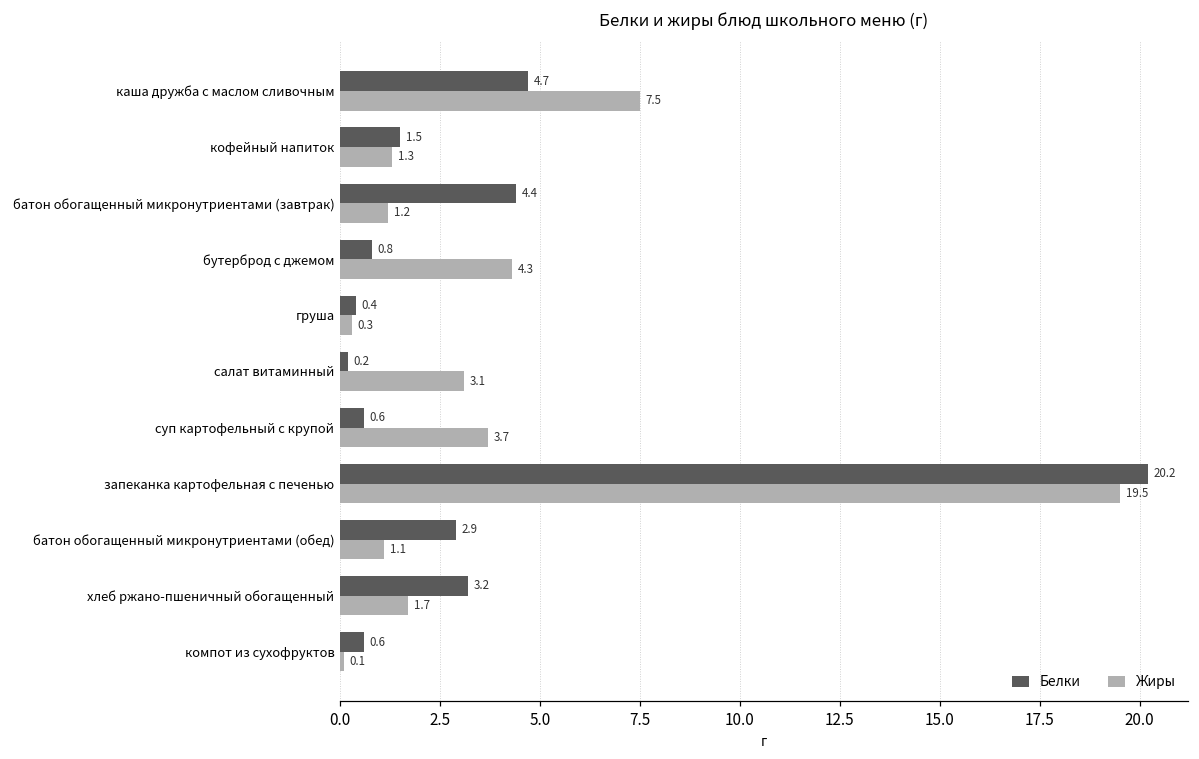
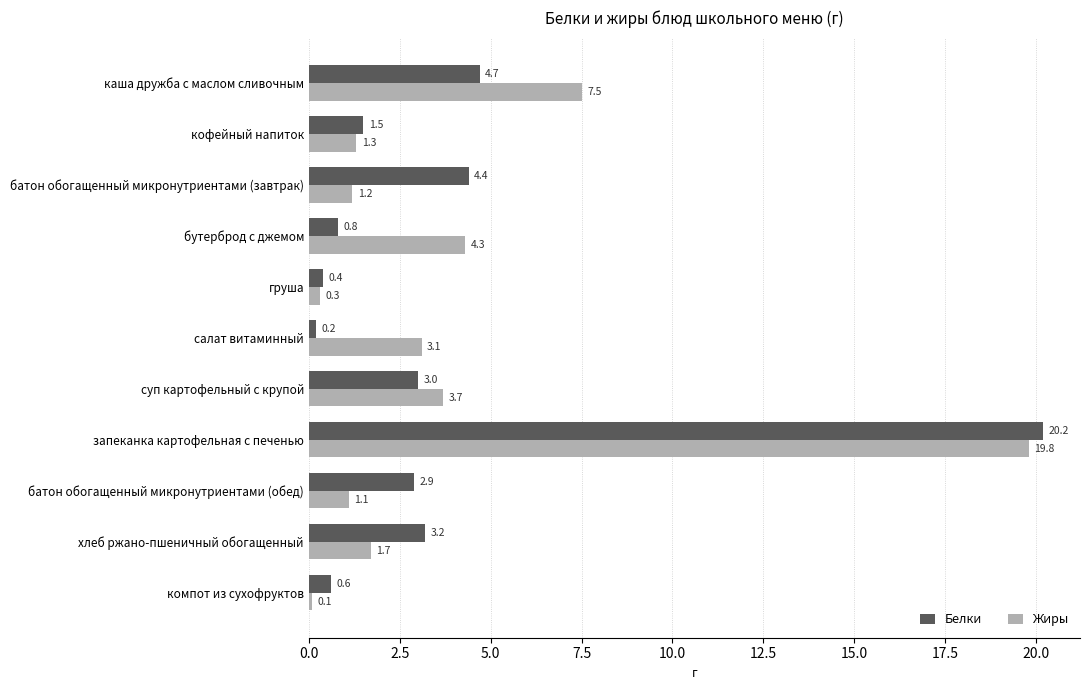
  {
    "Белки": {
      "каша дружба с маслом сливочным": 4.7,
      "кофейный напиток": 1.5,
      "батон обогащенный микронутриентами (завтрак)": 4.4,
      "бутерброд с джемом": 0.8,
      "груша": 0.4,
      "салат витаминный": 0.2,
-     "суп картофельный с крупой": 0.6,
+     "суп картофельный с крупой": 3.0,
      "запеканка картофельная с печенью": 20.2,
      "батон обогащенный микронутриентами (обед)": 2.9,
      "хлеб ржано-пшеничный обогащенный": 3.2,
      "компот из сухофруктов": 0.6
    },
    "Жиры": {
      "каша дружба с маслом сливочным": 7.5,
      "кофейный напиток": 1.3,
      "батон обогащенный микронутриентами (завтрак)": 1.2,
      "бутерброд с джемом": 4.3,
      "груша": 0.3,
      "салат витаминный": 3.1,
      "суп картофельный с крупой": 3.7,
-     "запеканка картофельная с печенью": 19.5,
+     "запеканка картофельная с печенью": 19.8,
      "батон обогащенный микронутриентами (обед)": 1.1,
      "хлеб ржано-пшеничный обогащенный": 1.7,
      "компот из сухофруктов": 0.1
    }
  }
